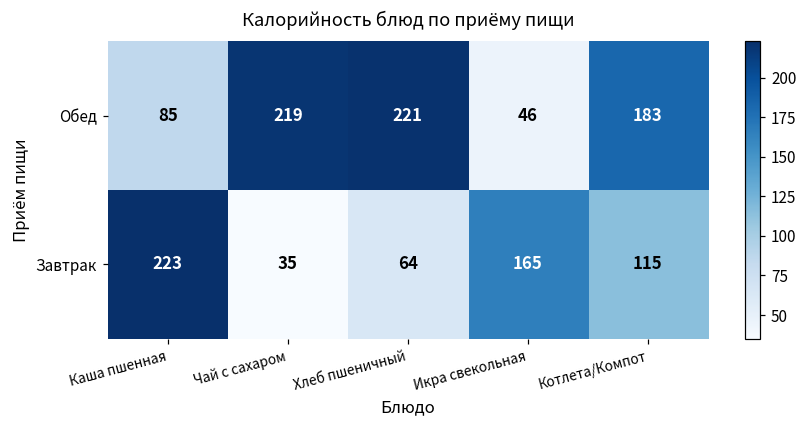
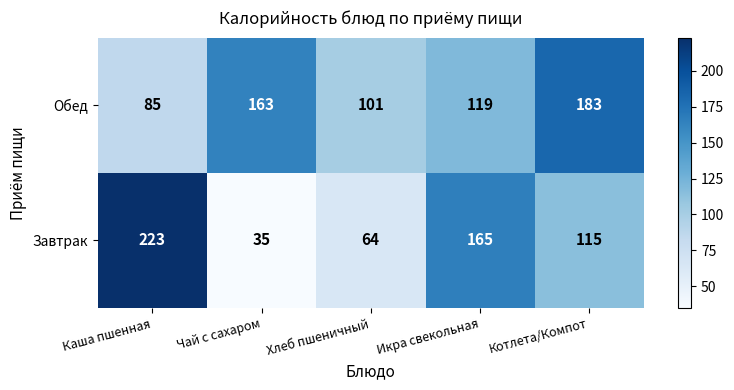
  {
    "Обед": {
      "Каша пшенная": 85,
-     "Чай с сахаром": 219,
-     "Хлеб пшеничный": 221,
-     "Икра свекольная": 46,
+     "Чай с сахаром": 163,
+     "Хлеб пшеничный": 101,
+     "Икра свекольная": 119,
      "Котлета/Компот": 183
    },
    "Завтрак": {
      "Каша пшенная": 223,
      "Чай с сахаром": 35,
      "Хлеб пшеничный": 64,
      "Икра свекольная": 165,
      "Котлета/Компот": 115
    }
  }
